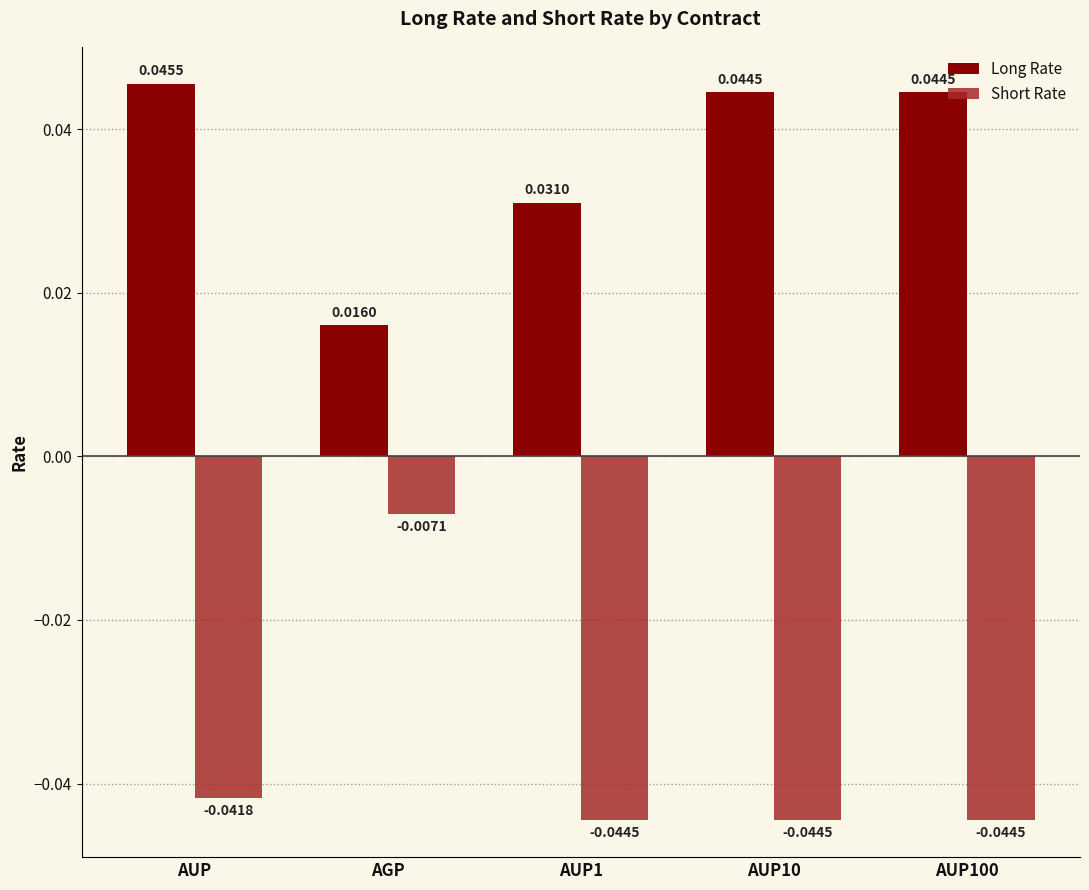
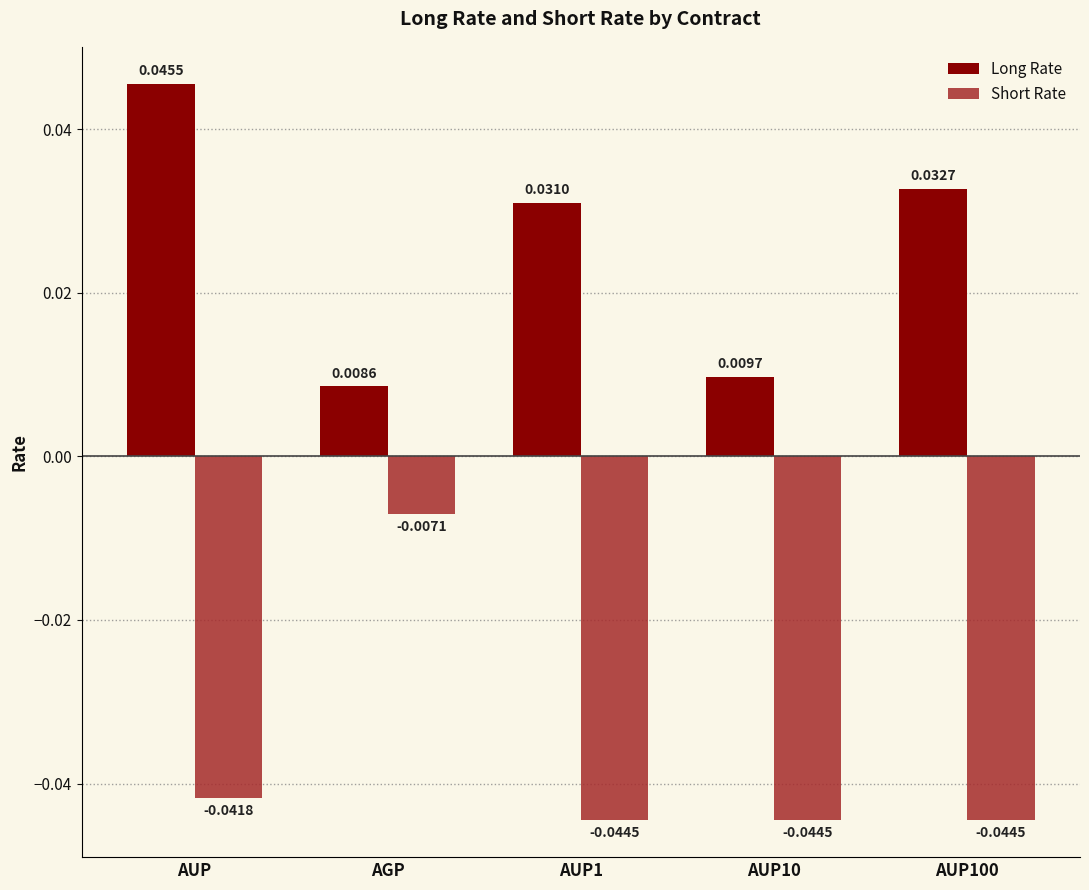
  {
    "Long Rate": {
      "AUP": 0.0455,
-     "AGP": 0.0160,
+     "AGP": 0.0086,
      "AUP1": 0.0310,
-     "AUP10": 0.0445,
-     "AUP100": 0.0445
+     "AUP10": 0.0097,
+     "AUP100": 0.0327
    },
    "Short Rate": {
      "AUP": -0.0418,
      "AGP": -0.0071,
      "AUP1": -0.0445,
      "AUP10": -0.0445,
      "AUP100": -0.0445
    }
  }
